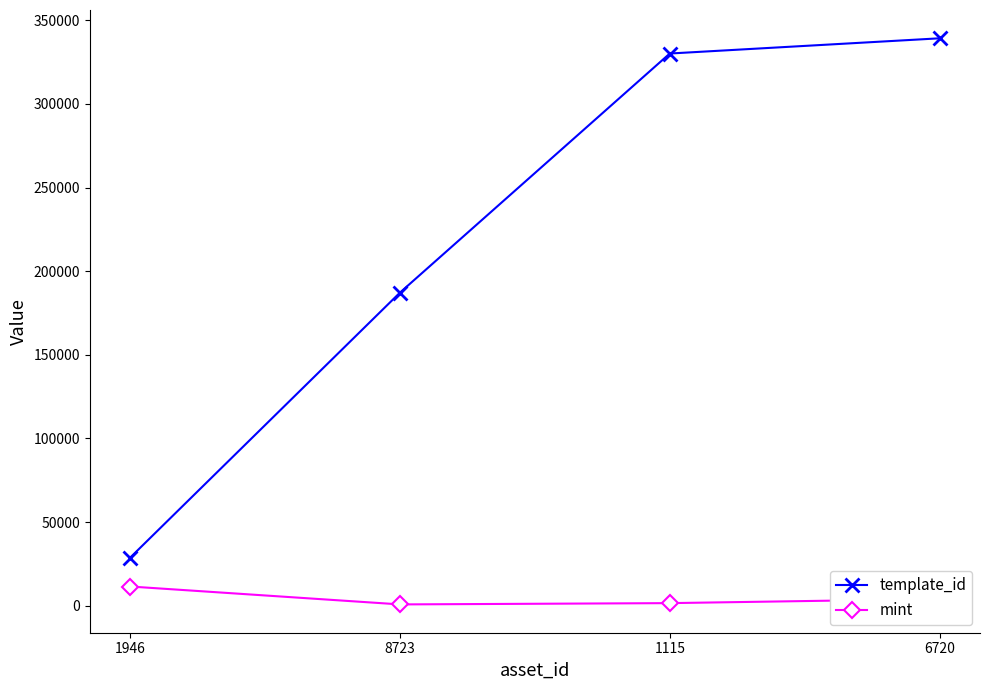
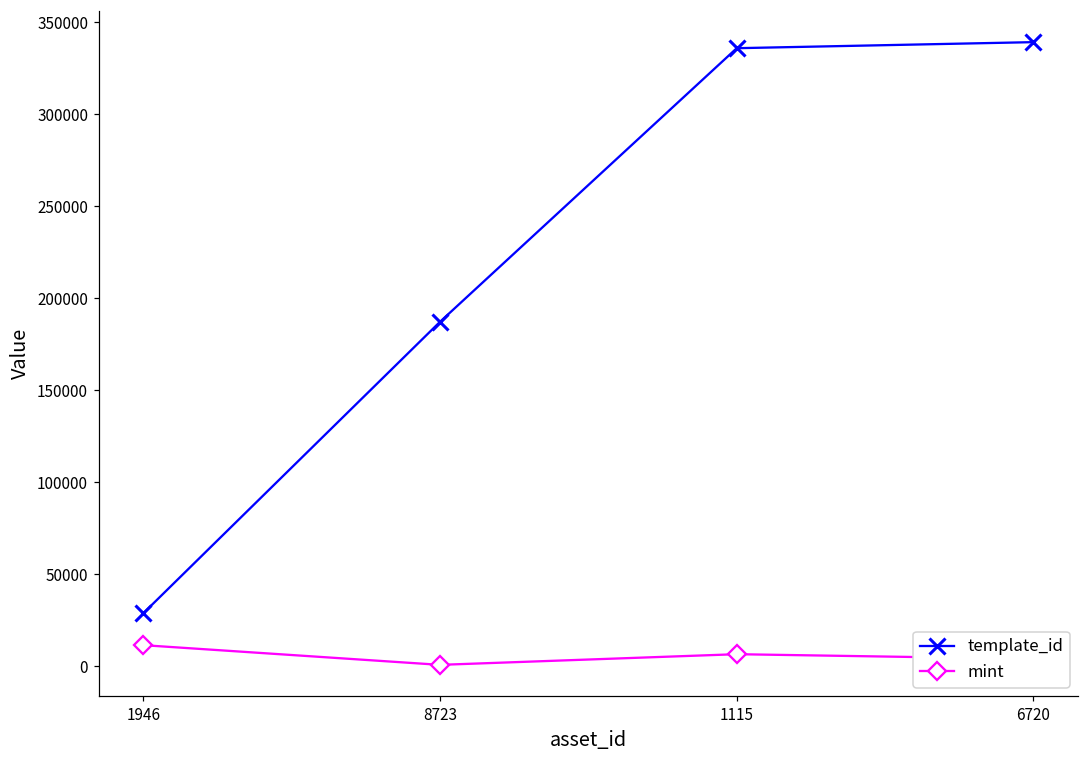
  {
    "template_id": {
      "1946": 29000,
      "8723": 187000,
-     "1115": 330000,
+     "1115": 336000,
      "6720": 339000
    },
    "mint": {
      "1946": 11000,
      "8723": 1000,
-     "1115": 1000
+     "1115": 7000
    }
  }
